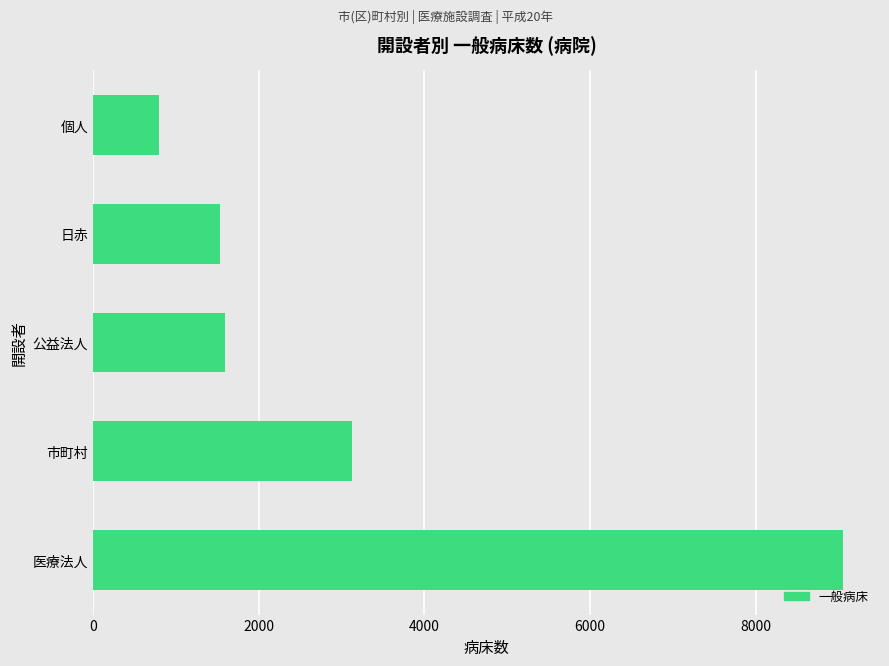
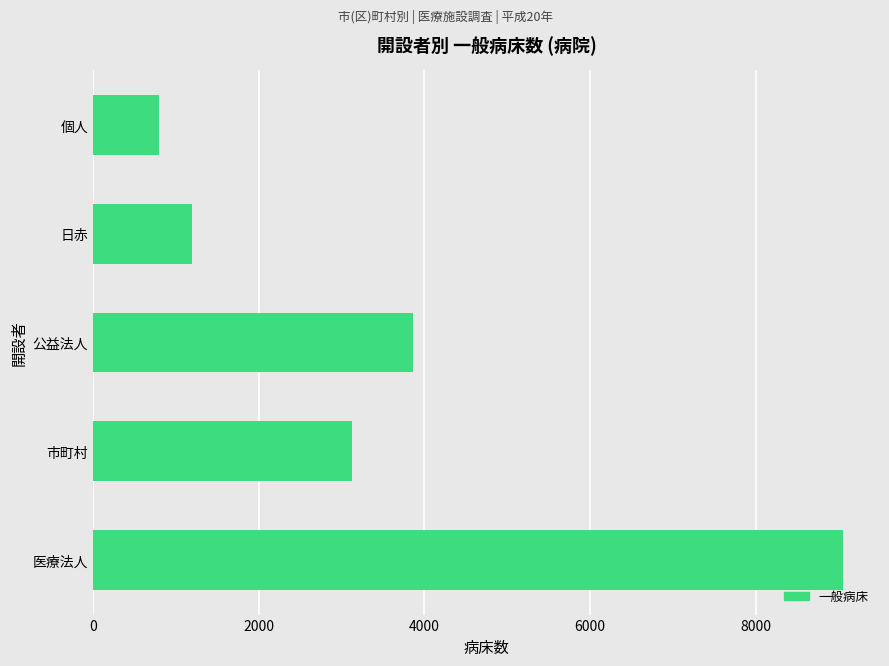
  {
    "個人": 800,
-   "日赤": 1500,
-   "公益法人": 1600,
+   "日赤": 1200,
+   "公益法人": 3900,
    "市町村": 3100,
    "医療法人": 9100
  }
